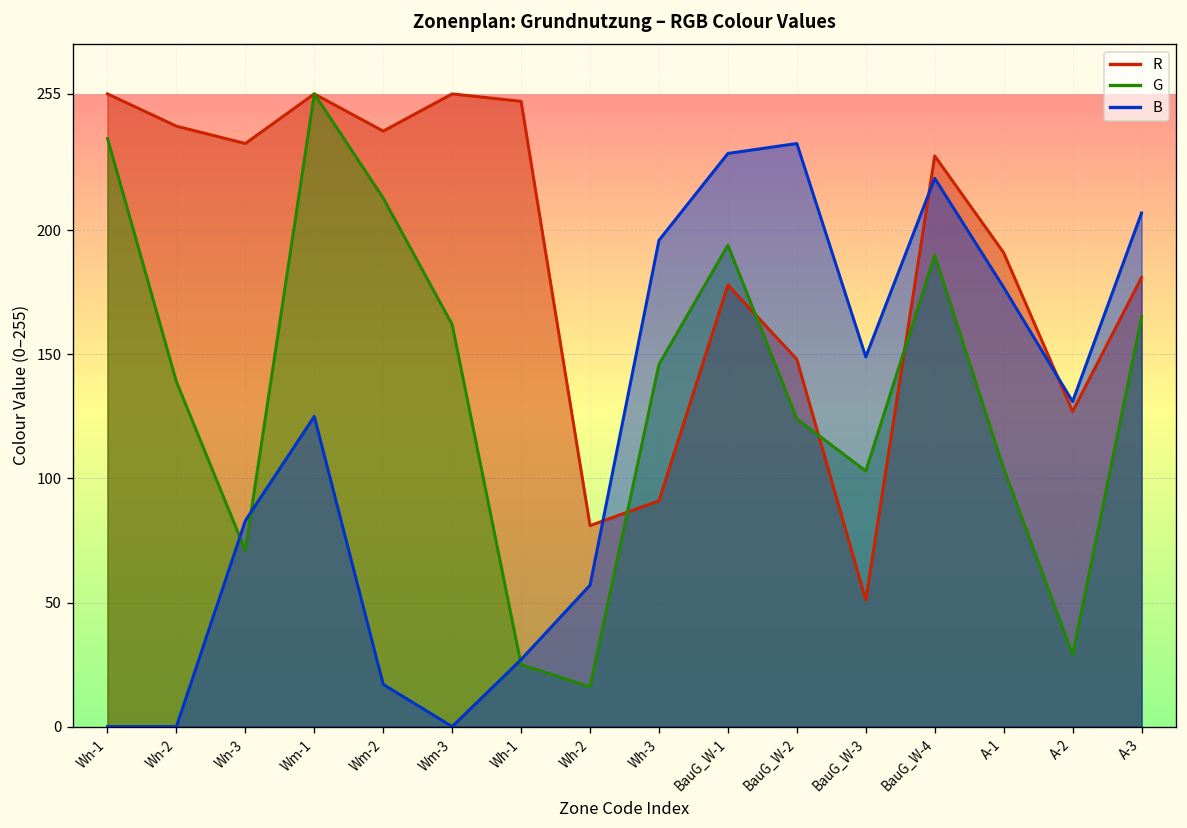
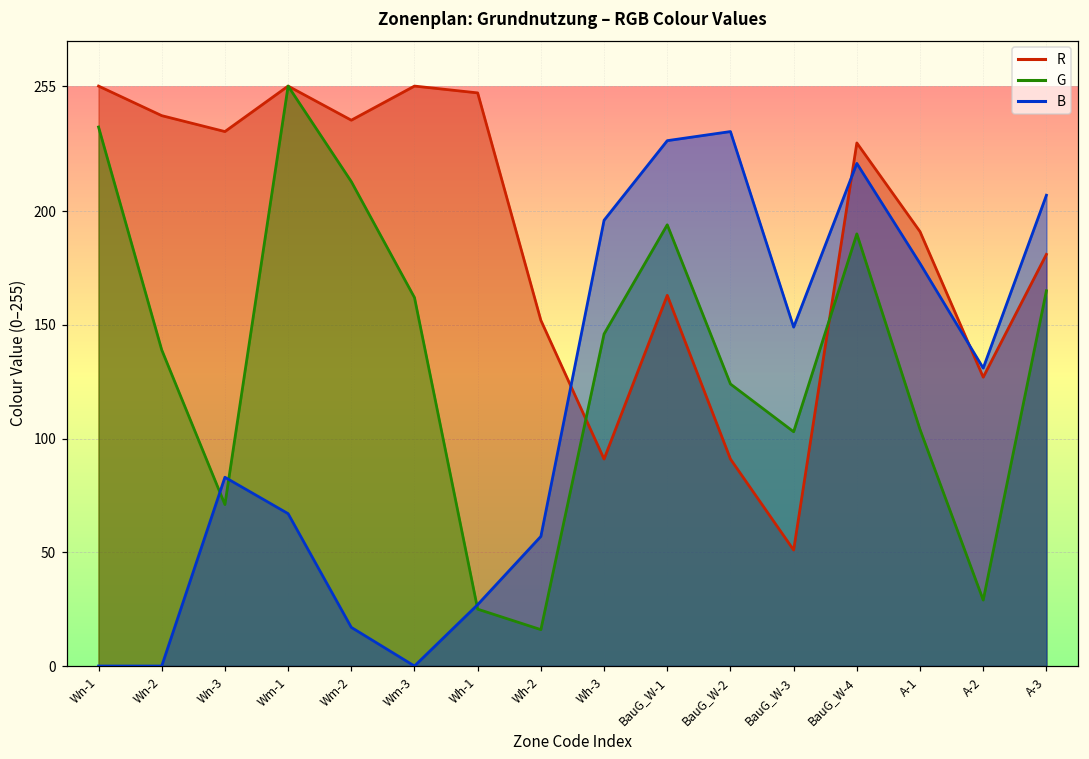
  {
    "R": {
      "Wn-1": 255,
      "Wn-2": 242,
      "Wn-3": 235,
      "Wm-2": 240,
      "Wm-3": 255,
      "Wh-1": 252,
-     "Wh-2": 81,
+     "Wh-2": 152,
      "Wh-3": 91,
-     "BauG_W-1": 178,
-     "BauG_W-2": 148,
+     "BauG_W-1": 163,
+     "BauG_W-2": 91,
      "BauG_W-3": 51,
      "BauG_W-4": 230,
      "A-1": 191,
      "A-2": 127,
      "A-3": 181
    },
    "G": {
      "Wn-1": 237,
      "Wn-2": 139,
      "Wn-3": 71,
      "Wm-2": 213,
      "Wm-3": 162,
      "Wh-1": 25,
      "Wh-2": 16,
      "Wh-3": 146,
      "BauG_W-1": 194,
      "BauG_W-2": 124,
      "BauG_W-3": 103,
      "BauG_W-4": 190,
      "A-1": 104,
      "A-2": 29,
      "A-3": 165
    },
    "B": {
      "Wn-1": 0,
      "Wn-2": 0,
      "Wn-3": 83,
-     "Wm-1": 125,
+     "Wm-1": 67,
      "Wm-2": 17,
      "Wm-3": 0,
      "Wh-1": 27,
      "Wh-2": 57,
      "Wh-3": 196,
      "BauG_W-1": 231,
      "BauG_W-2": 235,
      "BauG_W-3": 149,
      "BauG_W-4": 221,
      "A-1": 177,
      "A-2": 131,
      "A-3": 207
    }
  }
